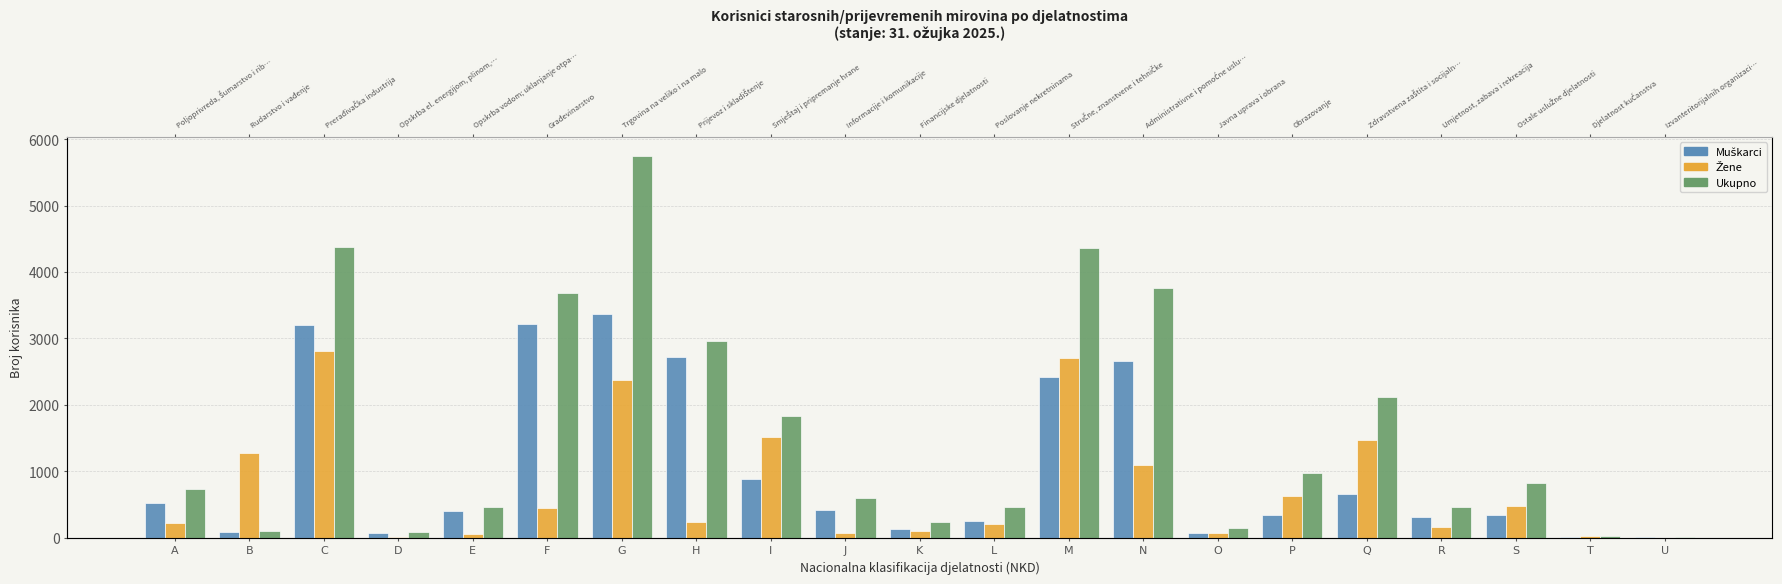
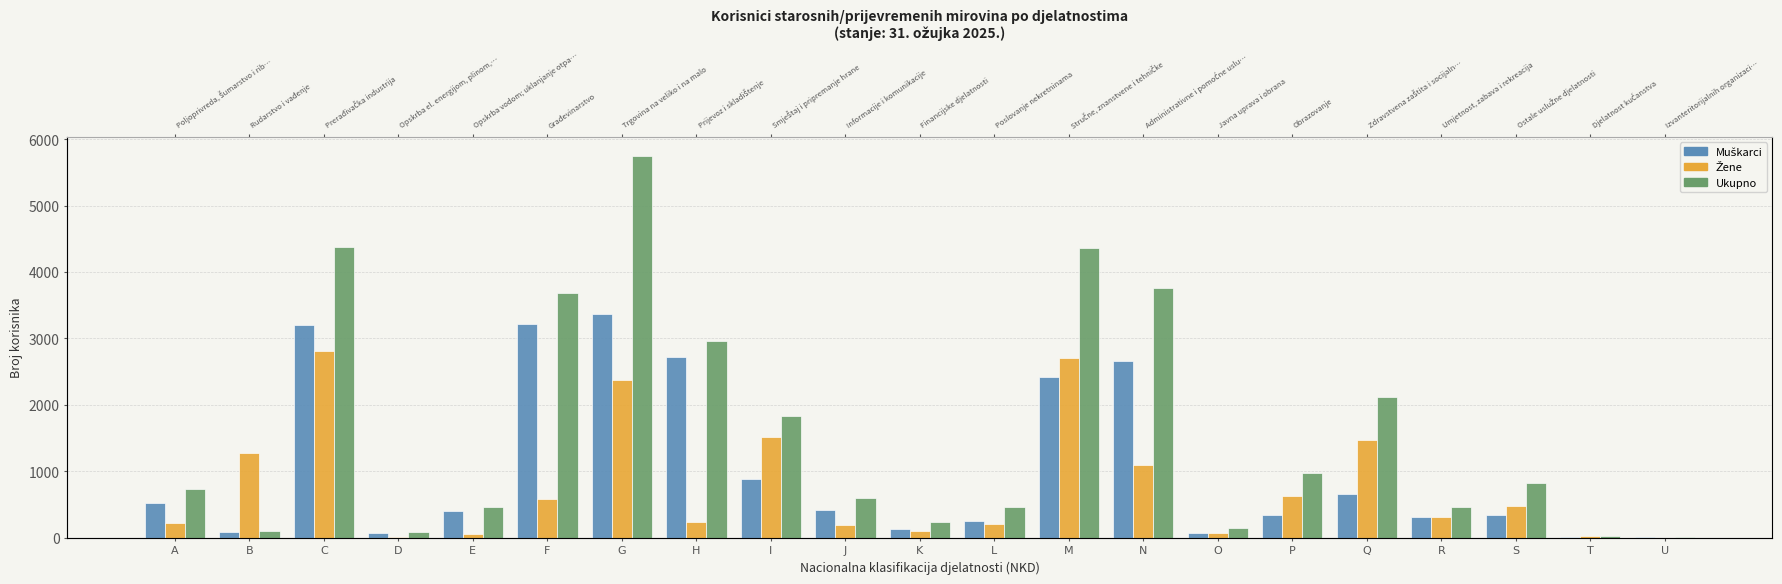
  {
    "Žene": {
      "A": 200,
      "B": 1300,
      "C": 2800,
      "E": 100,
-     "F": 500,
+     "F": 600,
      "G": 2400,
      "H": 200,
      "I": 1500,
-     "J": 100,
+     "J": 200,
      "K": 100,
      "L": 200,
      "M": 2700,
      "N": 1100,
      "O": 100,
      "P": 600,
      "Q": 1500,
-     "R": 200,
+     "R": 300,
      "S": 500,
      "U": 0
    }
  }
